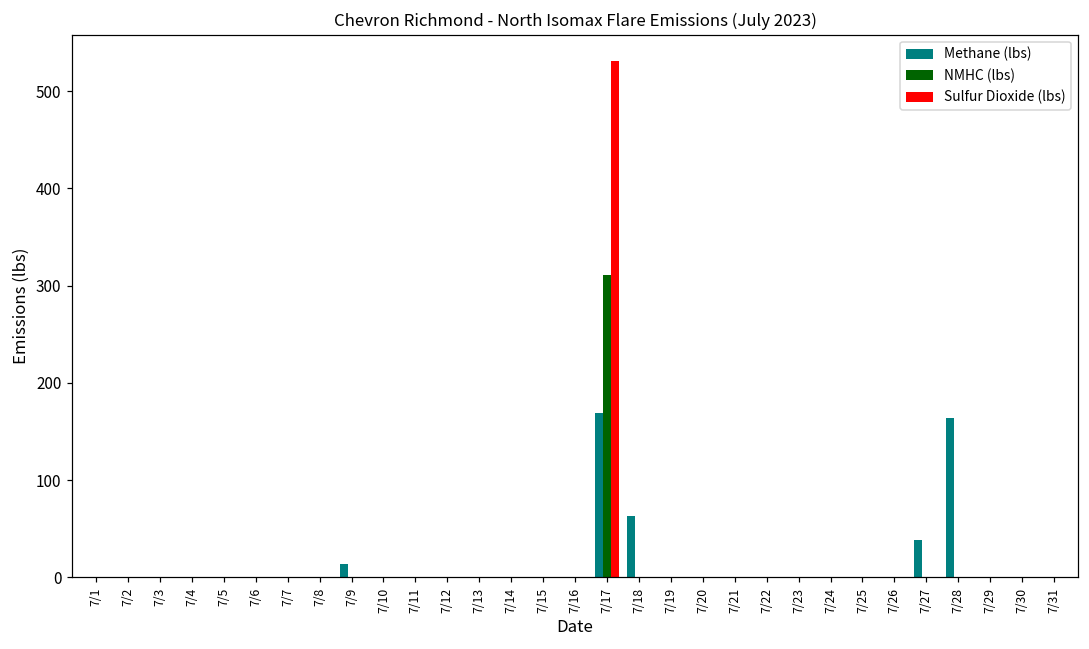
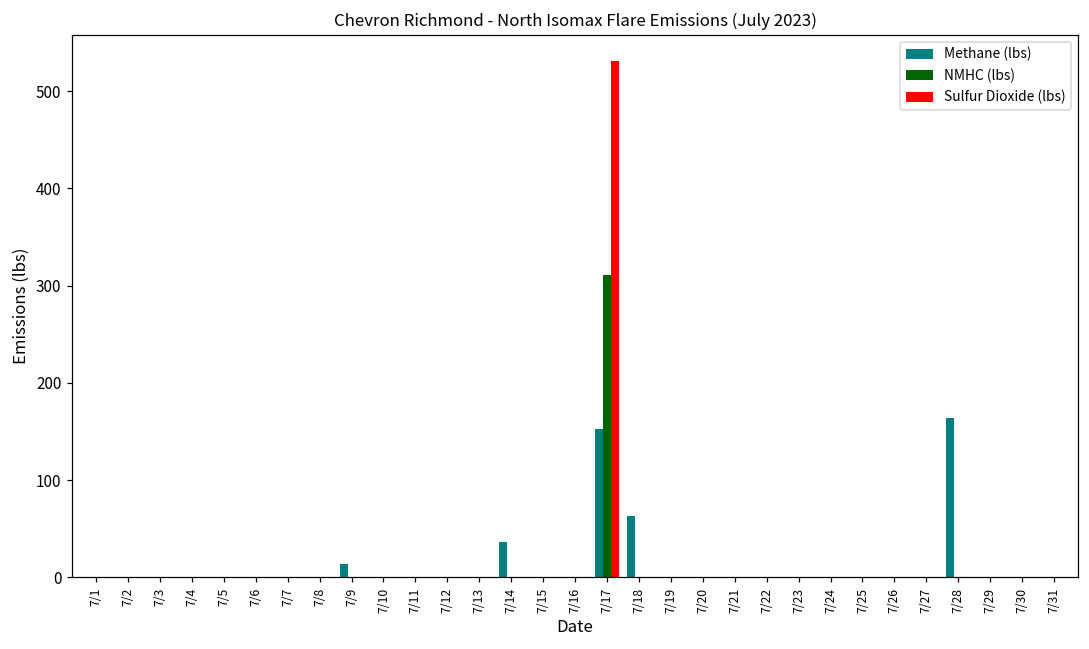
  {
    "Methane (lbs)": {
      "7/1": 0,
      "7/2": 0,
      "7/3": 0,
      "7/4": 0,
      "7/5": 0,
      "7/6": 0,
      "7/7": 0,
      "7/8": 0,
      "7/9": 10,
      "7/10": 0,
      "7/11": 0,
      "7/12": 0,
      "7/13": 0,
-     "7/14": 0,
+     "7/14": 40,
      "7/15": 0,
      "7/16": 0,
-     "7/17": 170,
+     "7/17": 150,
      "7/18": 60,
      "7/19": 0,
      "7/20": 0,
      "7/21": 0,
      "7/22": 0,
      "7/23": 0,
      "7/24": 0,
      "7/25": 0,
      "7/26": 0,
-     "7/27": 40,
+     "7/27": 0,
      "7/28": 160,
      "7/29": 0,
      "7/30": 0,
      "7/31": 0
    },
    "NMHC (lbs)": {
      "7/1": 0,
      "7/2": 0,
      "7/3": 0,
      "7/4": 0,
      "7/5": 0,
      "7/6": 0,
      "7/7": 0,
      "7/8": 0,
      "7/9": 0,
      "7/10": 0,
      "7/11": 0,
      "7/12": 0,
      "7/13": 0,
      "7/14": 0,
      "7/15": 0,
      "7/16": 0,
      "7/17": 310,
      "7/18": 0,
      "7/19": 0,
      "7/20": 0,
      "7/21": 0,
      "7/22": 0,
      "7/23": 0,
      "7/24": 0,
      "7/25": 0,
      "7/26": 0,
      "7/27": 0,
      "7/28": 0,
      "7/29": 0,
      "7/30": 0,
      "7/31": 0
    },
    "Sulfur Dioxide (lbs)": {
      "7/1": 0,
      "7/2": 0,
      "7/3": 0,
      "7/4": 0,
      "7/5": 0,
      "7/6": 0,
      "7/7": 0,
      "7/8": 0,
      "7/9": 0,
      "7/10": 0,
      "7/11": 0,
      "7/12": 0,
      "7/13": 0,
      "7/14": 0,
      "7/15": 0,
      "7/16": 0,
      "7/17": 530,
      "7/18": 0,
      "7/19": 0,
      "7/20": 0,
      "7/21": 0,
      "7/22": 0,
      "7/23": 0,
      "7/24": 0,
      "7/25": 0,
      "7/26": 0,
      "7/27": 0,
      "7/28": 0,
      "7/29": 0,
      "7/30": 0,
      "7/31": 0
    }
  }
